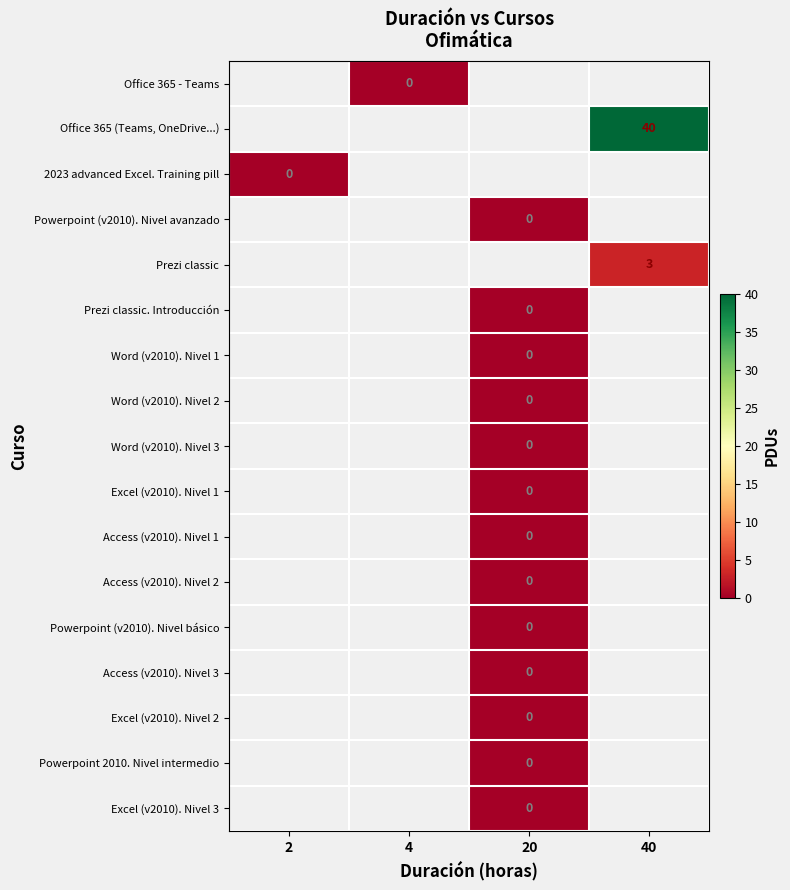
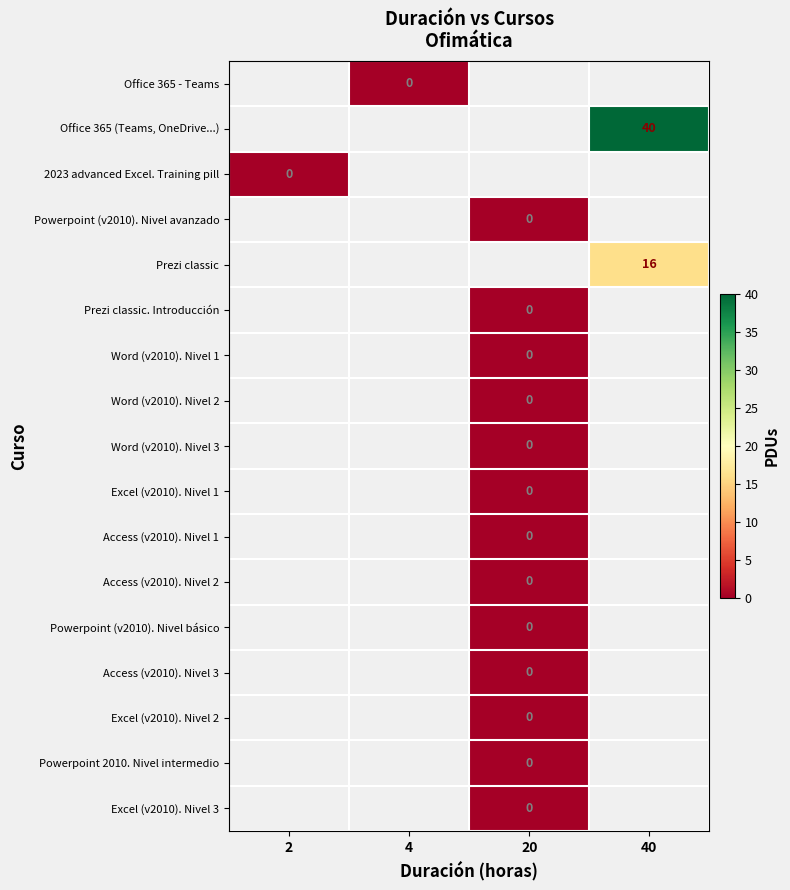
  {
    "Office 365 - Teams": {
      "4": 0
    },
    "Office 365 (Teams, OneDrive...)": {
      "40": 40
    },
    "2023 advanced Excel. Training pill": {
      "2": 0
    },
    "Powerpoint (v2010). Nivel avanzado": {
      "20": 0
    },
    "Prezi classic": {
-     "40": 3
+     "40": 16
    },
    "Prezi classic. Introducción": {
      "20": 0
    },
    "Word (v2010). Nivel 1": {
      "20": 0
    },
    "Word (v2010). Nivel 2": {
      "20": 0
    },
    "Word (v2010). Nivel 3": {
      "20": 0
    },
    "Excel (v2010). Nivel 1": {
      "20": 0
    },
    "Access (v2010). Nivel 1": {
      "20": 0
    },
    "Access (v2010). Nivel 2": {
      "20": 0
    },
    "Powerpoint (v2010). Nivel básico": {
      "20": 0
    },
    "Access (v2010). Nivel 3": {
      "20": 0
    },
    "Excel (v2010). Nivel 2": {
      "20": 0
    },
    "Powerpoint 2010. Nivel intermedio": {
      "20": 0
    },
    "Excel (v2010). Nivel 3": {
      "20": 0
    }
  }
